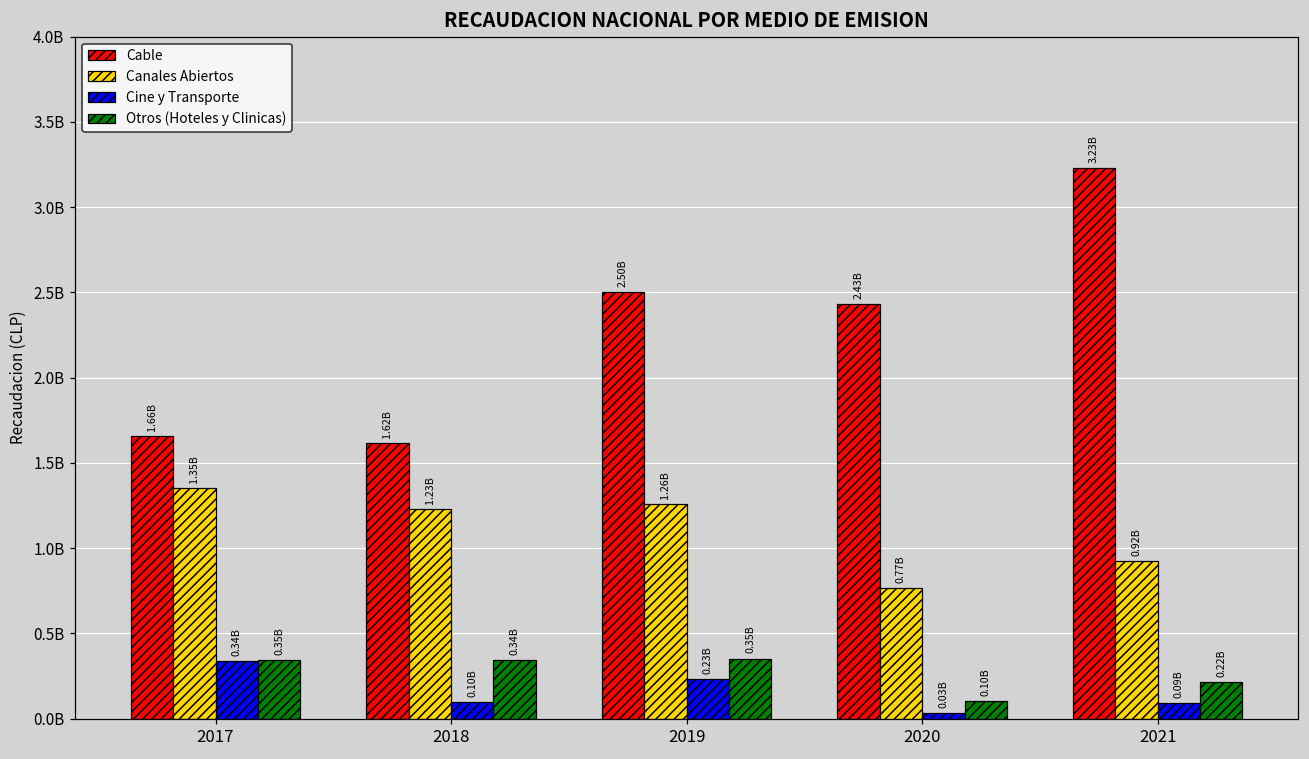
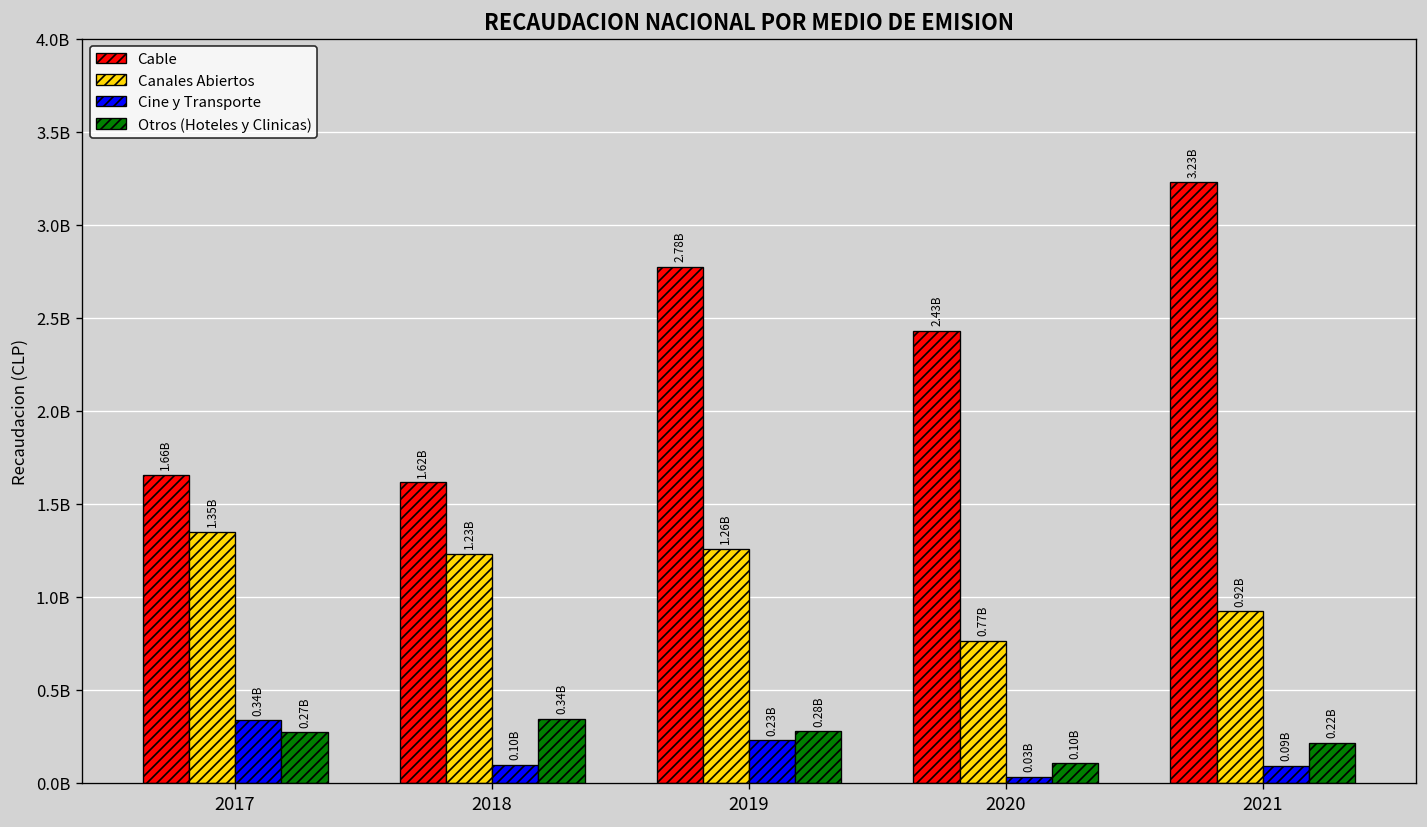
  {
    "Cable": {
      "2017": "1.66B",
      "2018": "1.62B",
-     "2019": "2.50B",
+     "2019": "2.78B",
      "2020": "2.43B",
      "2021": "3.23B"
    },
    "Canales Abiertos": {
      "2017": "1.35B",
      "2018": "1.23B",
      "2019": "1.26B",
      "2020": "0.77B",
      "2021": "0.92B"
    },
    "Cine y Transporte": {
      "2017": "0.34B",
      "2018": "0.10B",
      "2019": "0.23B",
      "2020": "0.03B",
      "2021": "0.09B"
    },
    "Otros (Hoteles y Clinicas)": {
-     "2017": "0.35B",
+     "2017": "0.27B",
      "2018": "0.34B",
-     "2019": "0.35B",
+     "2019": "0.28B",
      "2020": "0.10B",
      "2021": "0.22B"
    }
  }
